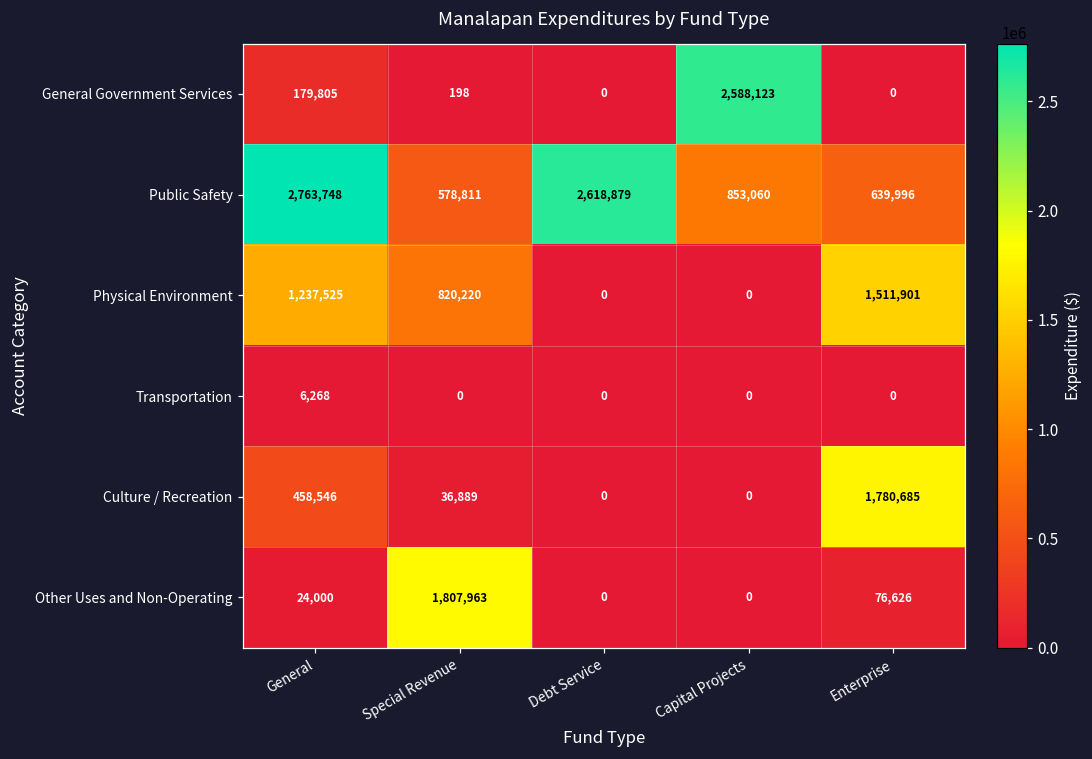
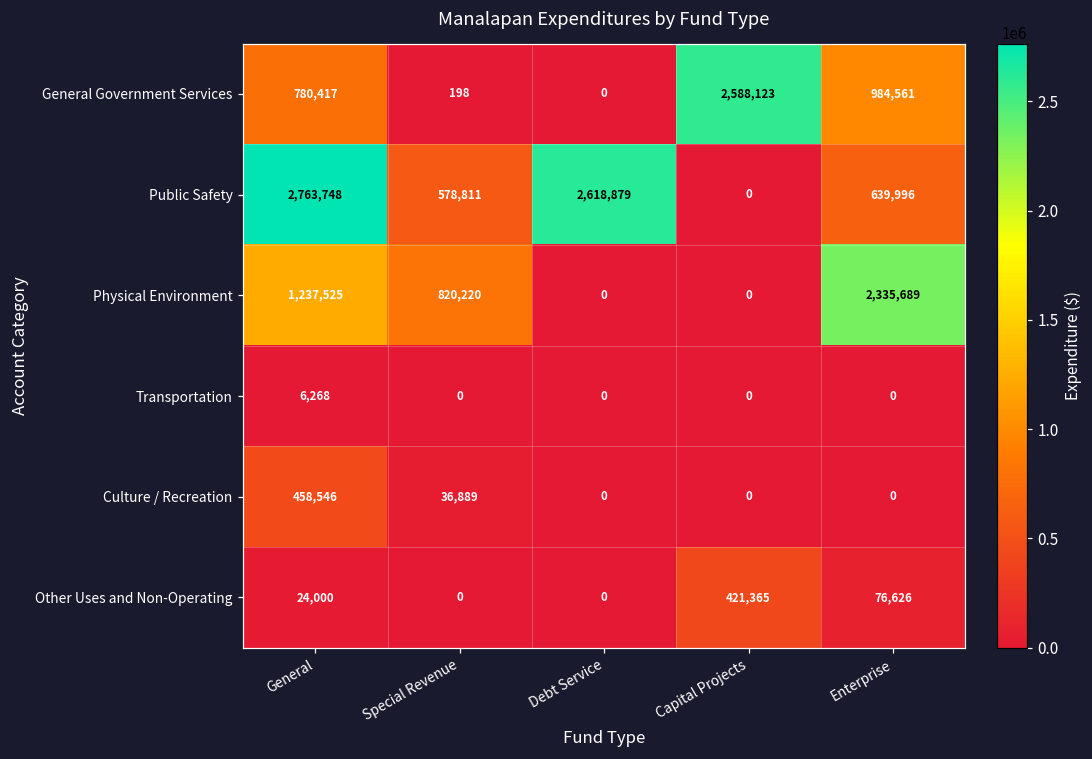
  {
    "General Government Services": {
-     "General": "179,805",
+     "General": "780,417",
      "Special Revenue": "198",
      "Debt Service": "0",
      "Capital Projects": "2,588,123",
-     "Enterprise": "0"
+     "Enterprise": "984,561"
    },
    "Public Safety": {
      "General": "2,763,748",
      "Special Revenue": "578,811",
      "Debt Service": "2,618,879",
-     "Capital Projects": "853,060",
+     "Capital Projects": "0",
      "Enterprise": "639,996"
    },
    "Physical Environment": {
      "General": "1,237,525",
      "Special Revenue": "820,220",
      "Debt Service": "0",
      "Capital Projects": "0",
-     "Enterprise": "1,511,901"
+     "Enterprise": "2,335,689"
    },
    "Transportation": {
      "General": "6,268",
      "Special Revenue": "0",
      "Debt Service": "0",
      "Capital Projects": "0",
      "Enterprise": "0"
    },
    "Culture / Recreation": {
      "General": "458,546",
      "Special Revenue": "36,889",
      "Debt Service": "0",
      "Capital Projects": "0",
-     "Enterprise": "1,780,685"
+     "Enterprise": "0"
    },
    "Other Uses and Non-Operating": {
      "General": "24,000",
-     "Special Revenue": "1,807,963",
+     "Special Revenue": "0",
      "Debt Service": "0",
-     "Capital Projects": "0",
+     "Capital Projects": "421,365",
      "Enterprise": "76,626"
    }
  }
